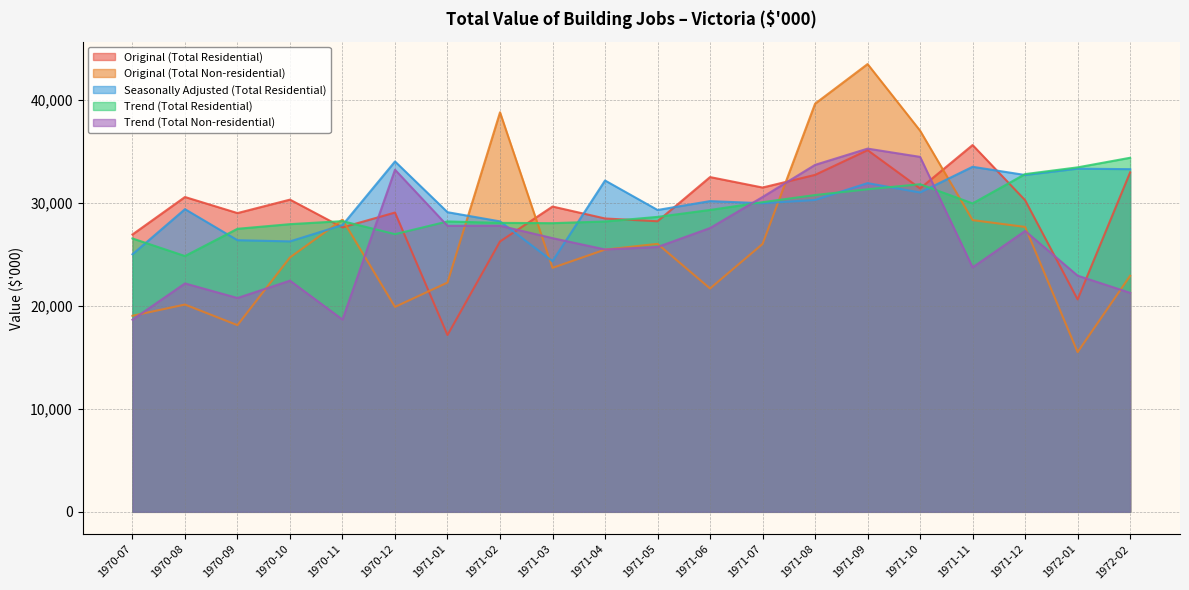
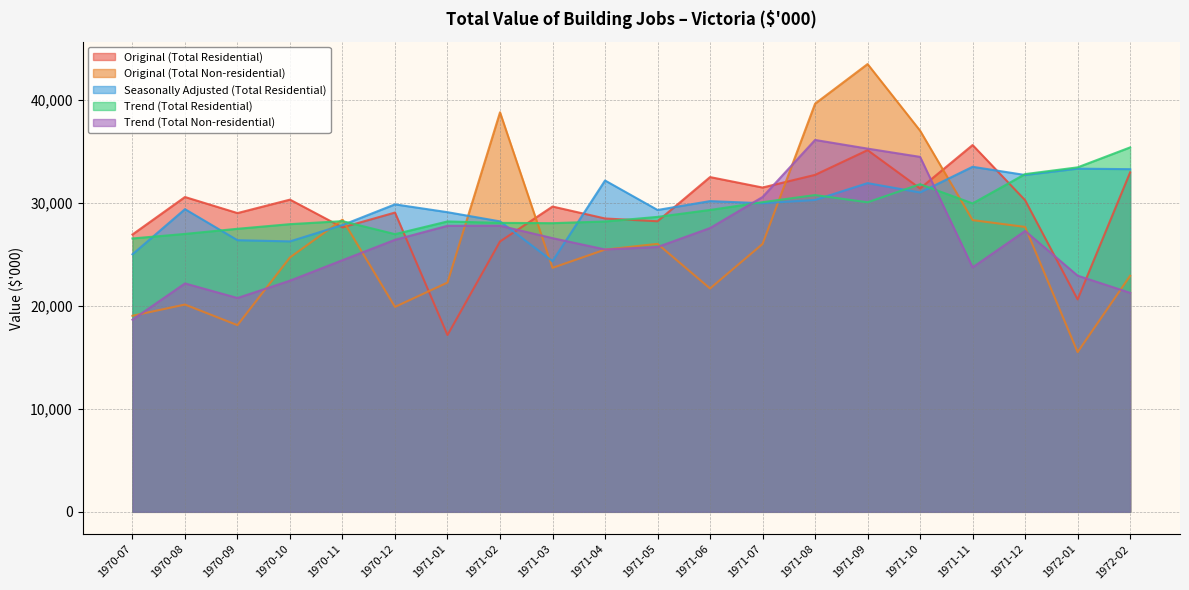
  {
    "Seasonally Adjusted (Total Residential)": {
      "1970-07": "25,000",
      "1970-08": "29,400",
      "1970-09": "26,400",
      "1970-10": "26,300",
-     "1970-12": "34,100",
+     "1970-12": "29,900",
      "1971-01": "29,100",
      "1971-03": "24,400",
      "1971-04": "32,200",
      "1971-05": "29,300",
      "1971-06": "30,200",
      "1971-08": "30,300",
      "1971-09": "31,900",
      "1971-10": "31,000",
      "1971-11": "33,500",
      "1972-02": "33,300"
    },
    "Trend (Total Residential)": {
      "1970-07": "26,600",
-     "1970-08": "24,900",
+     "1970-08": "27,000",
      "1970-09": "27,500",
      "1970-10": "28,000",
      "1970-12": "27,000",
      "1971-01": "28,200",
      "1971-03": "28,100",
      "1971-04": "28,200",
      "1971-05": "28,700",
      "1971-06": "29,300",
      "1971-08": "30,800",
-     "1971-09": "31,300",
+     "1971-09": "30,100",
      "1971-10": "31,800",
      "1971-11": "30,000",
-     "1972-02": "34,400"
+     "1972-02": "35,400"
    },
    "Trend (Total Non-residential)": {
      "1970-07": "18,700",
      "1970-08": "22,200",
      "1970-09": "20,800",
      "1970-10": "22,500",
-     "1970-11": "18,700",
-     "1970-12": "33,200",
+     "1970-11": "24,500",
+     "1970-12": "26,400",
      "1971-01": "27,800",
      "1971-02": "27,800",
      "1971-03": "26,600",
      "1971-05": "25,700",
      "1971-06": "27,600",
      "1971-07": "30,600",
-     "1971-08": "33,700",
+     "1971-08": "36,100",
      "1971-10": "34,500",
      "1971-11": "23,800",
      "1971-12": "27,300",
      "1972-01": "23,000",
      "1972-02": "21,300"
    }
  }
